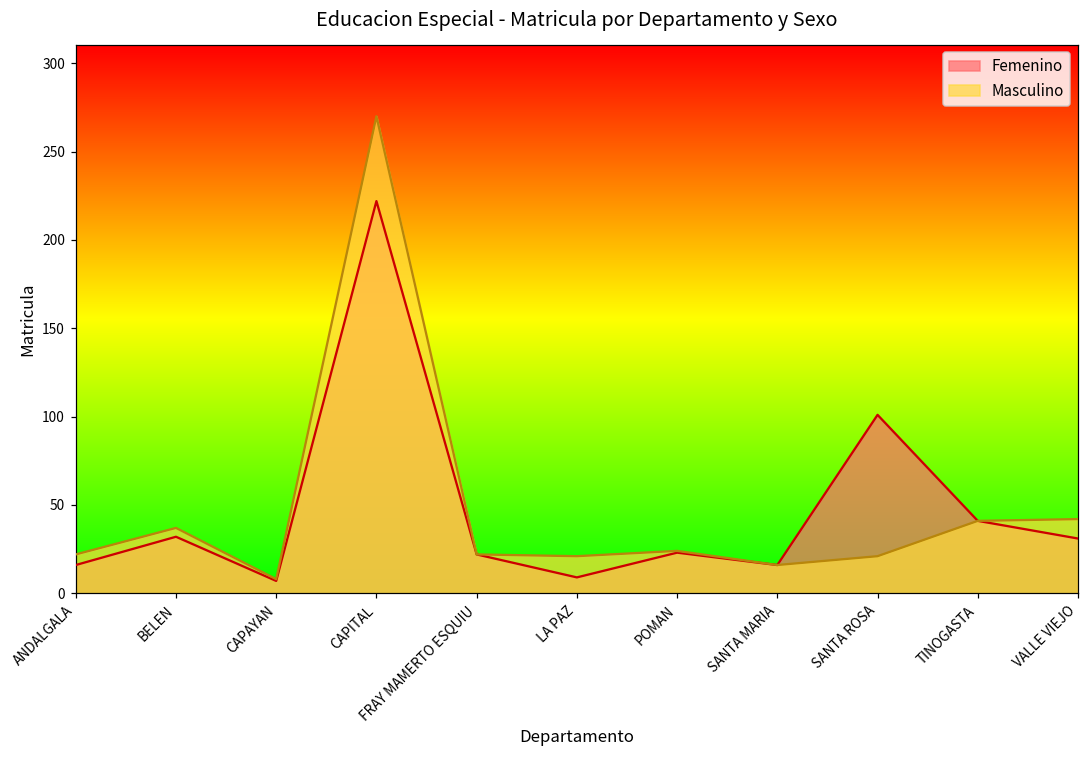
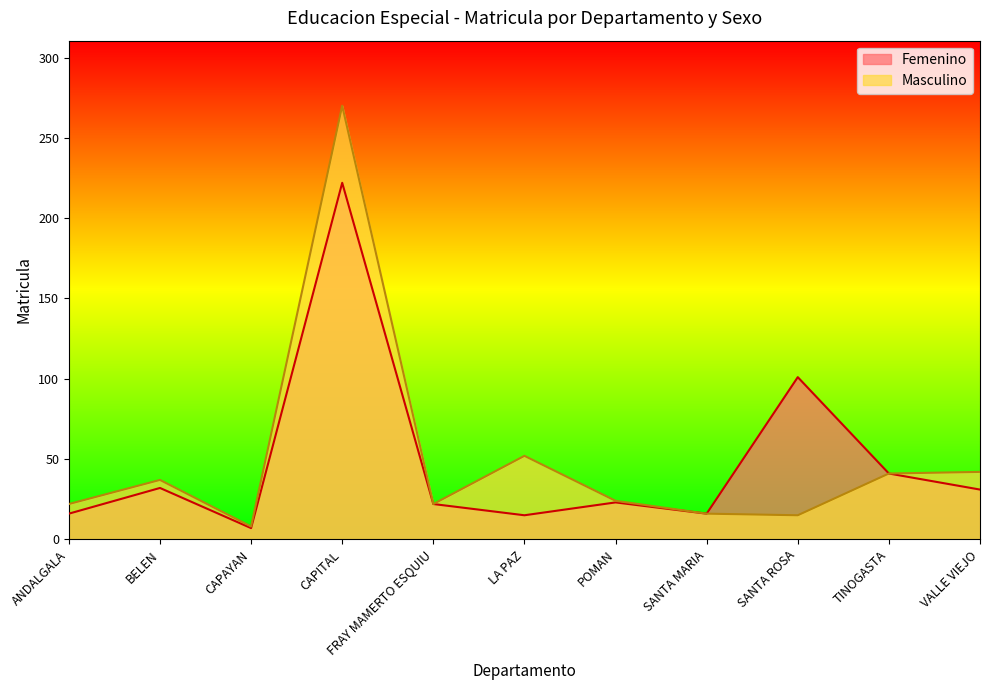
  {
    "Femenino": {
      "ANDALGALA": 16,
      "BELEN": 32,
      "CAPITAL": 222,
-     "LA PAZ": 9,
+     "LA PAZ": 15,
      "SANTA ROSA": 101,
      "VALLE VIEJO": 31
    },
    "Masculino": {
      "ANDALGALA": 22,
      "BELEN": 37,
      "CAPITAL": 270,
-     "LA PAZ": 21,
-     "SANTA ROSA": 21,
+     "LA PAZ": 52,
+     "SANTA ROSA": 15,
      "VALLE VIEJO": 42
    }
  }
